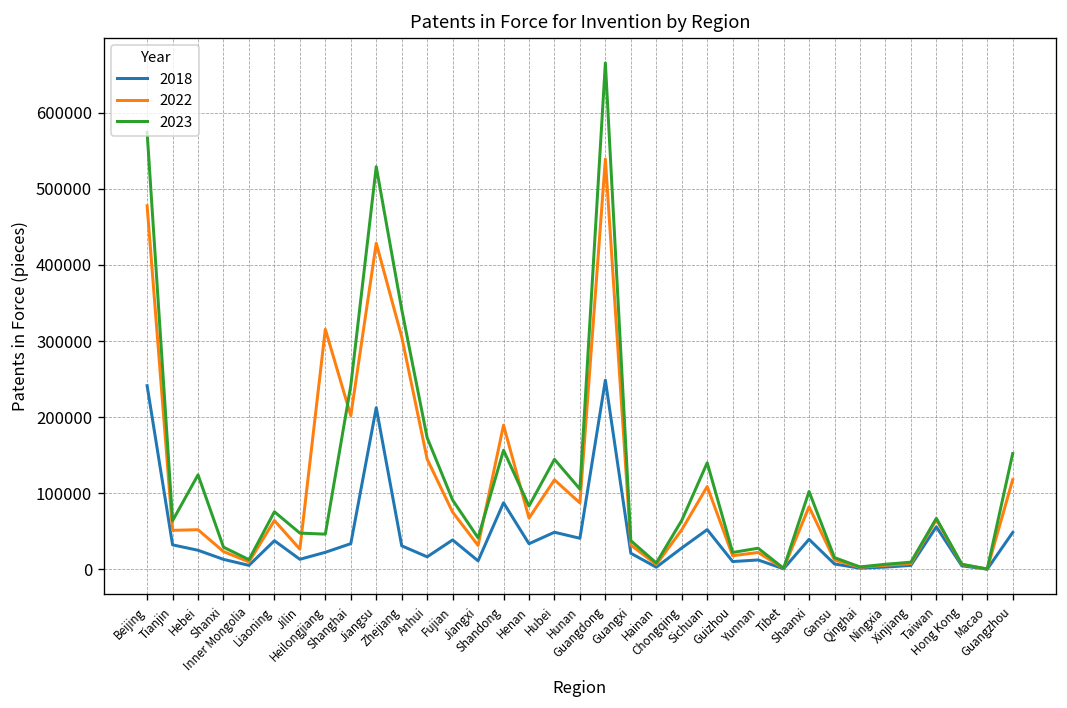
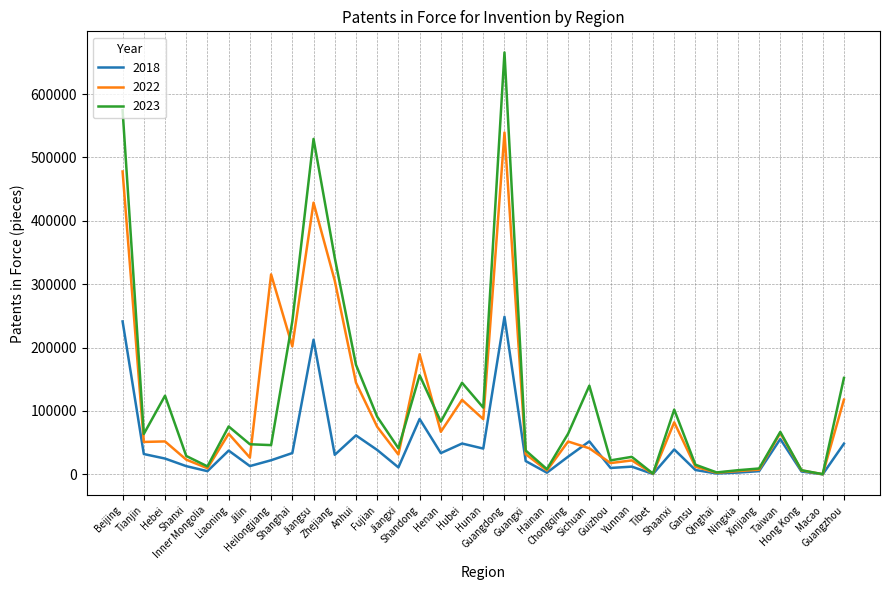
  {
    "2018": {
      "Beijing": 240000,
      "Tianjin": 30000,
      "Hebei": 20000,
      "Shanxi": 10000,
      "Inner Mongolia": 10000,
      "Liaoning": 40000,
      "Jilin": 10000,
      "Heilongjiang": 20000,
      "Shanghai": 30000,
      "Jiangsu": 210000,
      "Zhejiang": 30000,
-     "Anhui": 20000,
+     "Anhui": 60000,
      "Fujian": 40000,
      "Jiangxi": 10000,
      "Shandong": 90000,
      "Henan": 30000,
      "Hubei": 50000,
      "Hunan": 40000,
      "Guangdong": 250000,
      "Guangxi": 20000,
      "Chongqing": 30000,
      "Sichuan": 50000,
      "Guizhou": 10000,
      "Yunnan": 10000,
      "Shaanxi": 40000,
      "Gansu": 10000,
      "Taiwan": 60000,
      "Guangzhou": 50000
    },
    "2022": {
      "Beijing": 480000,
      "Tianjin": 50000,
      "Hebei": 50000,
      "Shanxi": 20000,
      "Liaoning": 60000,
      "Jilin": 30000,
      "Heilongjiang": 320000,
      "Shanghai": 200000,
      "Jiangsu": 430000,
      "Zhejiang": 310000,
      "Anhui": 140000,
      "Fujian": 80000,
      "Jiangxi": 30000,
      "Shandong": 190000,
      "Henan": 70000,
      "Hubei": 120000,
      "Hunan": 90000,
      "Guangdong": 540000,
      "Guangxi": 30000,
      "Chongqing": 50000,
-     "Sichuan": 110000,
+     "Sichuan": 40000,
      "Guizhou": 20000,
      "Yunnan": 20000,
      "Shaanxi": 80000,
      "Guangzhou": 120000
    },
    "2023": {
      "Tianjin": 60000,
      "Hebei": 120000,
      "Shanxi": 30000,
      "Liaoning": 80000,
      "Jilin": 50000,
      "Heilongjiang": 50000,
      "Shanghai": 240000,
      "Jiangsu": 530000,
      "Zhejiang": 340000,
      "Anhui": 170000,
      "Fujian": 90000,
      "Jiangxi": 40000,
      "Shandong": 160000,
      "Henan": 80000,
      "Hubei": 140000,
      "Hunan": 110000,
      "Guangdong": 670000,
      "Guangxi": 40000,
      "Chongqing": 60000,
      "Sichuan": 140000,
      "Guizhou": 20000,
      "Yunnan": 30000,
      "Shaanxi": 100000,
      "Guangzhou": 150000
    }
  }
